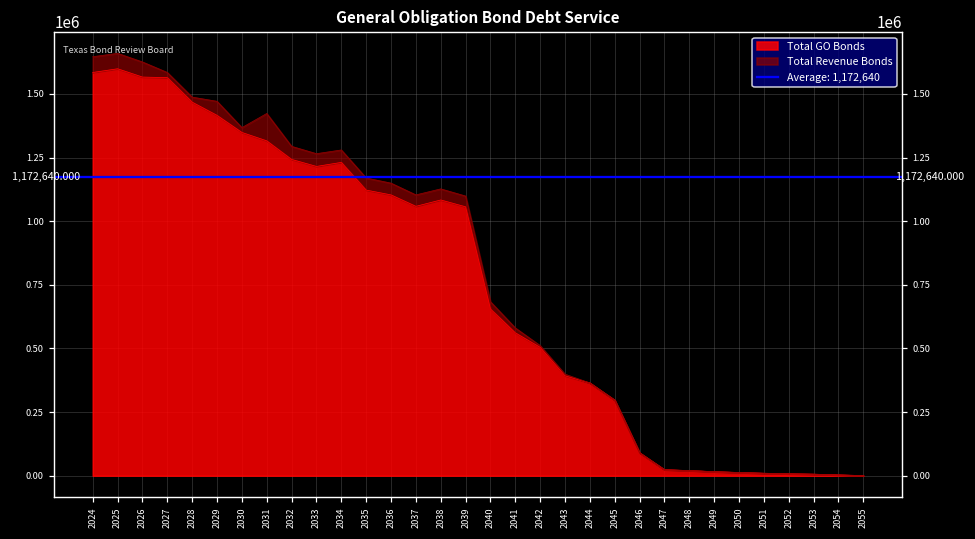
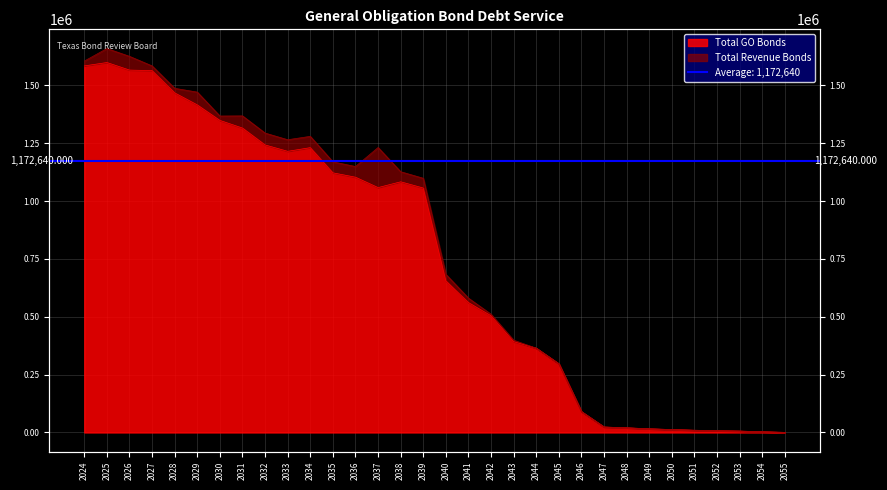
  {
    "Total GO Bonds": {
      "2024": 1580000,
      "2025": 1600000,
      "2026": 1570000,
      "2027": 1560000,
      "2028": 1470000,
      "2029": 1420000,
      "2030": 1350000,
      "2031": 1320000,
      "2032": 1240000,
      "2033": 1210000,
      "2034": 1230000,
      "2035": 1120000,
      "2036": 1100000,
      "2037": 1060000,
      "2038": 1080000,
      "2039": 1060000,
      "2040": 650000,
      "2041": 560000
    },
    "Total Revenue Bonds": {
-     "2024": 60000,
+     "2024": 20000,
      "2025": 60000,
      "2026": 60000,
      "2027": 20000,
      "2028": 20000,
      "2029": 60000,
      "2030": 20000,
-     "2031": 110000,
+     "2031": 50000,
      "2032": 50000,
      "2033": 50000,
      "2034": 50000,
      "2035": 50000,
      "2036": 50000,
-     "2037": 40000,
+     "2037": 170000,
      "2038": 40000,
      "2039": 40000,
      "2040": 30000,
      "2041": 20000
    }
  }
